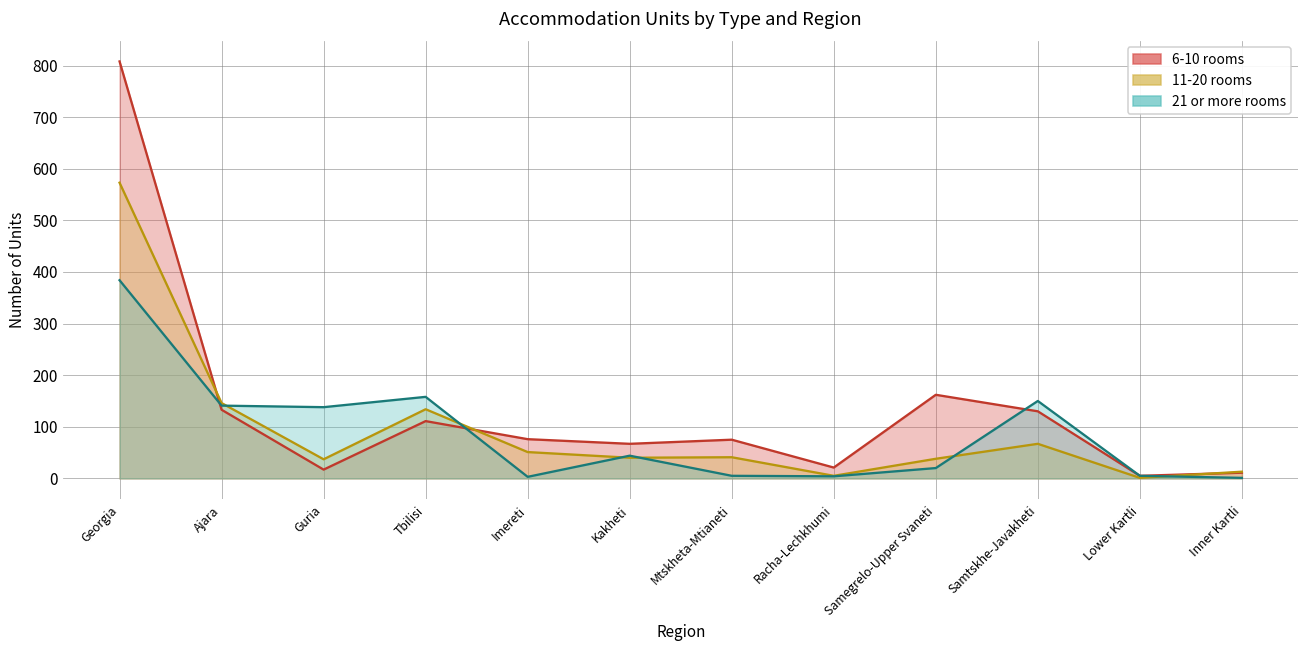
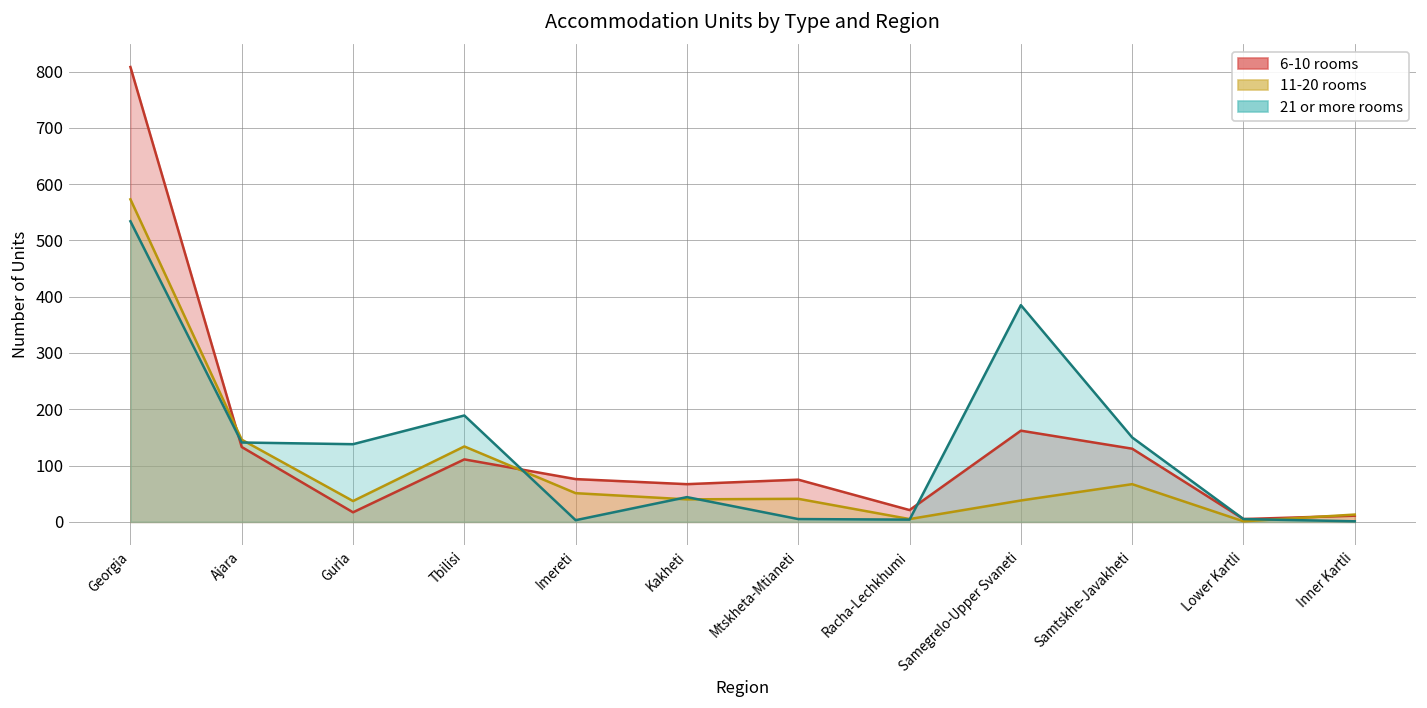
  {
    "21 or more rooms": {
-     "Georgia": 380,
+     "Georgia": 530,
      "Guria": 140,
-     "Tbilisi": 160,
+     "Tbilisi": 190,
      "Imereti": 0,
      "Mtskheta-Mtianeti": 10,
-     "Samegrelo-Upper Svaneti": 20,
+     "Samegrelo-Upper Svaneti": 390,
      "Samtskhe-Javakheti": 150,
      "Inner Kartli": 0
    }
  }
